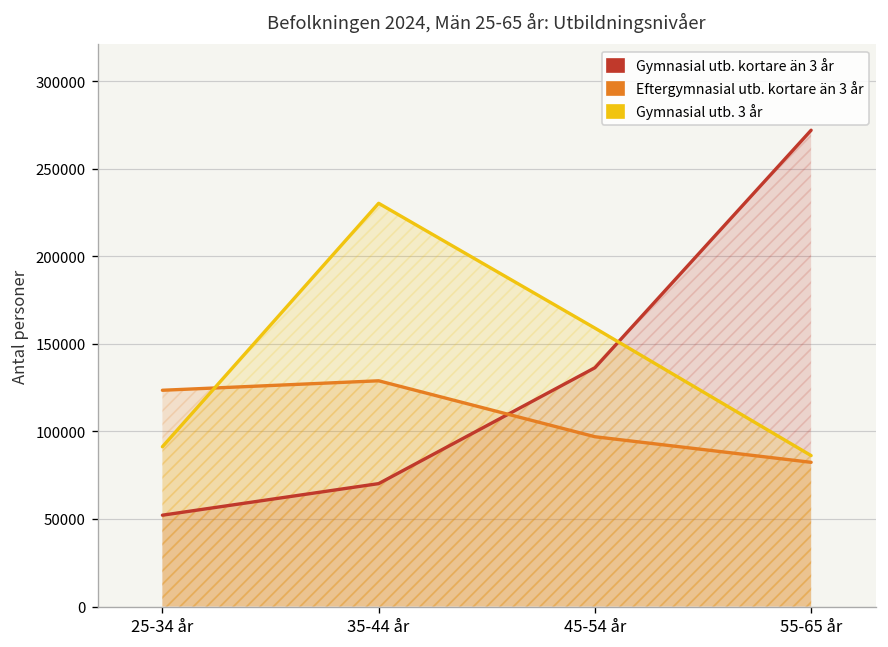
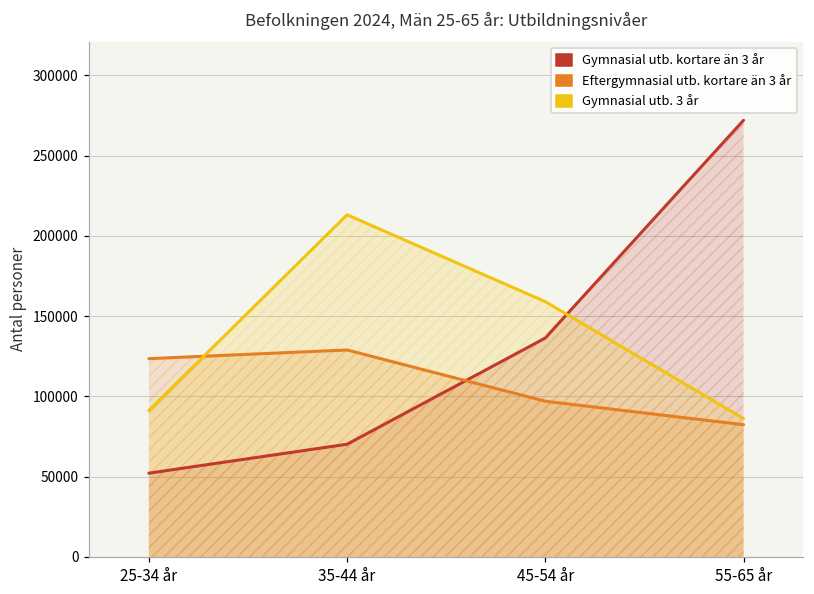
  {
    "Gymnasial utb. kortare än 3 år": {
      "25-34 år": 52000,
      "35-44 år": 70000,
      "45-54 år": 136000,
      "55-65 år": 272000
    },
    "Eftergymnasial utb. kortare än 3 år": {
      "25-34 år": 124000,
      "35-44 år": 129000,
      "45-54 år": 97000,
      "55-65 år": 82000
    },
    "Gymnasial utb. 3 år": {
      "25-34 år": 91000,
-     "35-44 år": 230000,
+     "35-44 år": 213000,
      "45-54 år": 159000,
      "55-65 år": 86000
    }
  }
